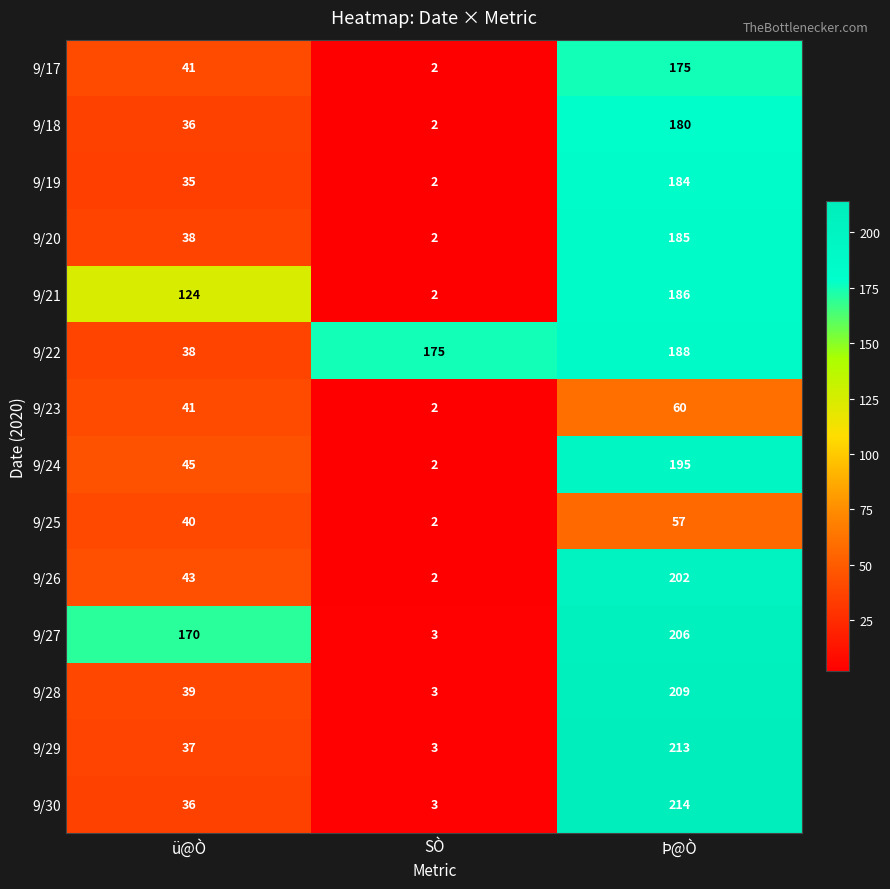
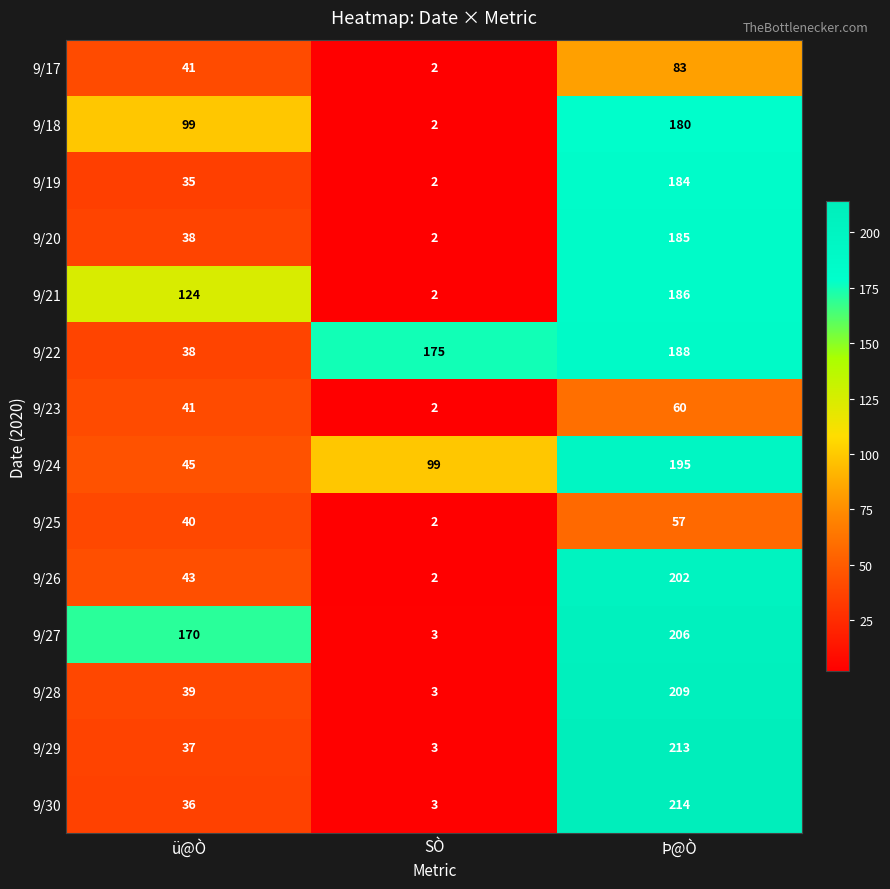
  {
    "9/17": {
      "ü@Ò": 41,
      "SÒ": 2,
-     "Þ@Ò": 175
+     "Þ@Ò": 83
    },
    "9/18": {
-     "ü@Ò": 36,
+     "ü@Ò": 99,
      "SÒ": 2,
      "Þ@Ò": 180
    },
    "9/19": {
      "ü@Ò": 35,
      "SÒ": 2,
      "Þ@Ò": 184
    },
    "9/20": {
      "ü@Ò": 38,
      "SÒ": 2,
      "Þ@Ò": 185
    },
    "9/21": {
      "ü@Ò": 124,
      "SÒ": 2,
      "Þ@Ò": 186
    },
    "9/22": {
      "ü@Ò": 38,
      "SÒ": 175,
      "Þ@Ò": 188
    },
    "9/23": {
      "ü@Ò": 41,
      "SÒ": 2,
      "Þ@Ò": 60
    },
    "9/24": {
      "ü@Ò": 45,
-     "SÒ": 2,
+     "SÒ": 99,
      "Þ@Ò": 195
    },
    "9/25": {
      "ü@Ò": 40,
      "SÒ": 2,
      "Þ@Ò": 57
    },
    "9/26": {
      "ü@Ò": 43,
      "SÒ": 2,
      "Þ@Ò": 202
    },
    "9/27": {
      "ü@Ò": 170,
      "SÒ": 3,
      "Þ@Ò": 206
    },
    "9/28": {
      "ü@Ò": 39,
      "SÒ": 3,
      "Þ@Ò": 209
    },
    "9/29": {
      "ü@Ò": 37,
      "SÒ": 3,
      "Þ@Ò": 213
    },
    "9/30": {
      "ü@Ò": 36,
      "SÒ": 3,
      "Þ@Ò": 214
    }
  }
